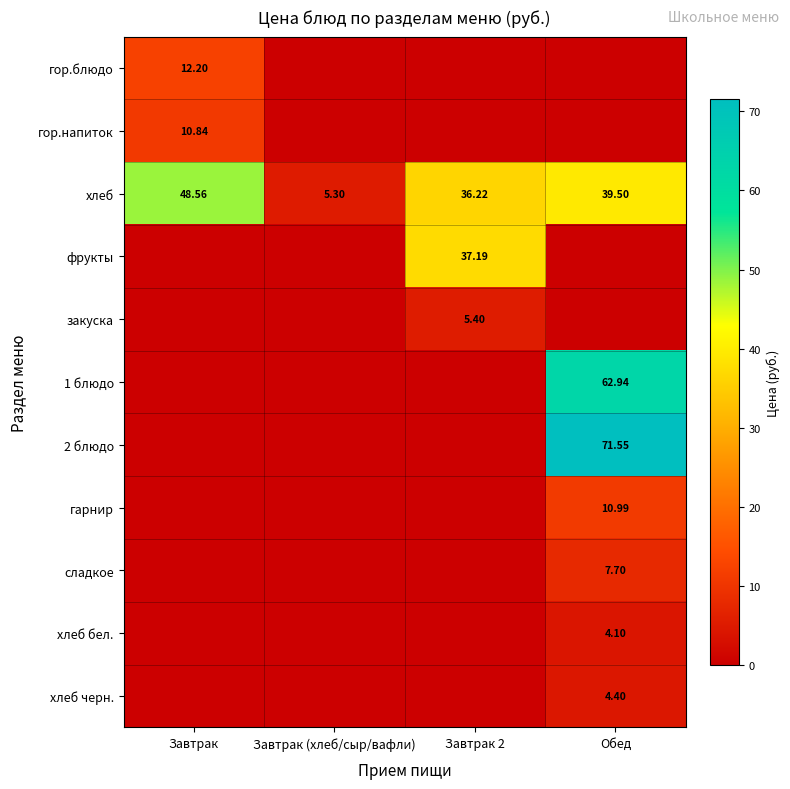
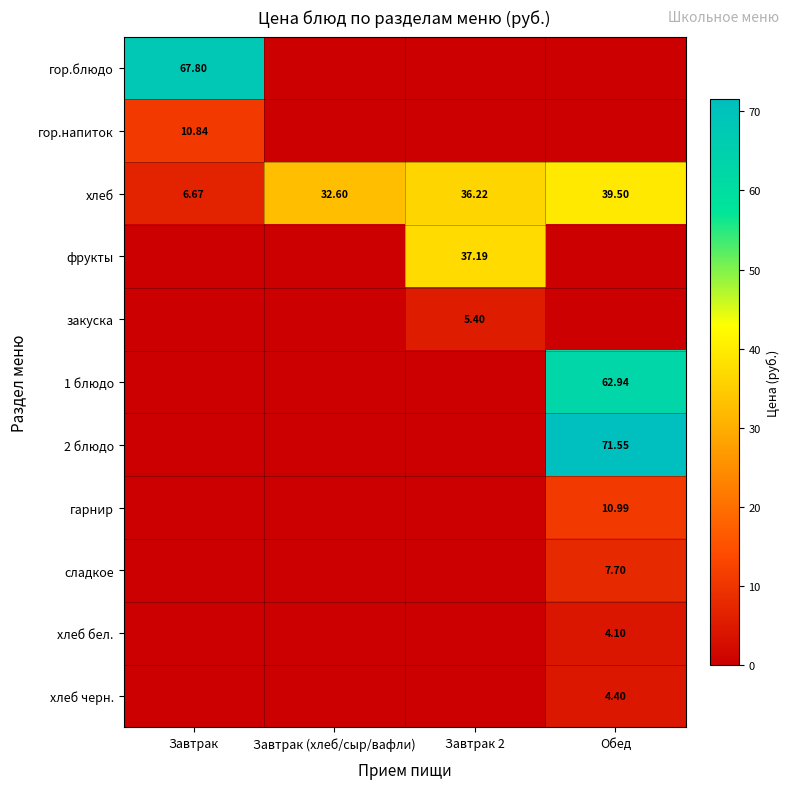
  {
    "гор.блюдо": {
-     "Завтрак": 12.20
+     "Завтрак": 67.80
    },
    "гор.напиток": {
      "Завтрак": 10.84
    },
    "хлеб": {
-     "Завтрак": 48.56,
-     "Завтрак (хлеб/сыр/вафли)": 5.30,
+     "Завтрак": 6.67,
+     "Завтрак (хлеб/сыр/вафли)": 32.60,
      "Завтрак 2": 36.22,
      "Обед": 39.50
    },
    "фрукты": {
      "Завтрак 2": 37.19
    },
    "закуска": {
      "Завтрак 2": 5.40
    },
    "1 блюдо": {
      "Обед": 62.94
    },
    "2 блюдо": {
      "Обед": 71.55
    },
    "гарнир": {
      "Обед": 10.99
    },
    "сладкое": {
      "Обед": 7.70
    },
    "хлеб бел.": {
      "Обед": 4.10
    },
    "хлеб черн.": {
      "Обед": 4.40
    }
  }
